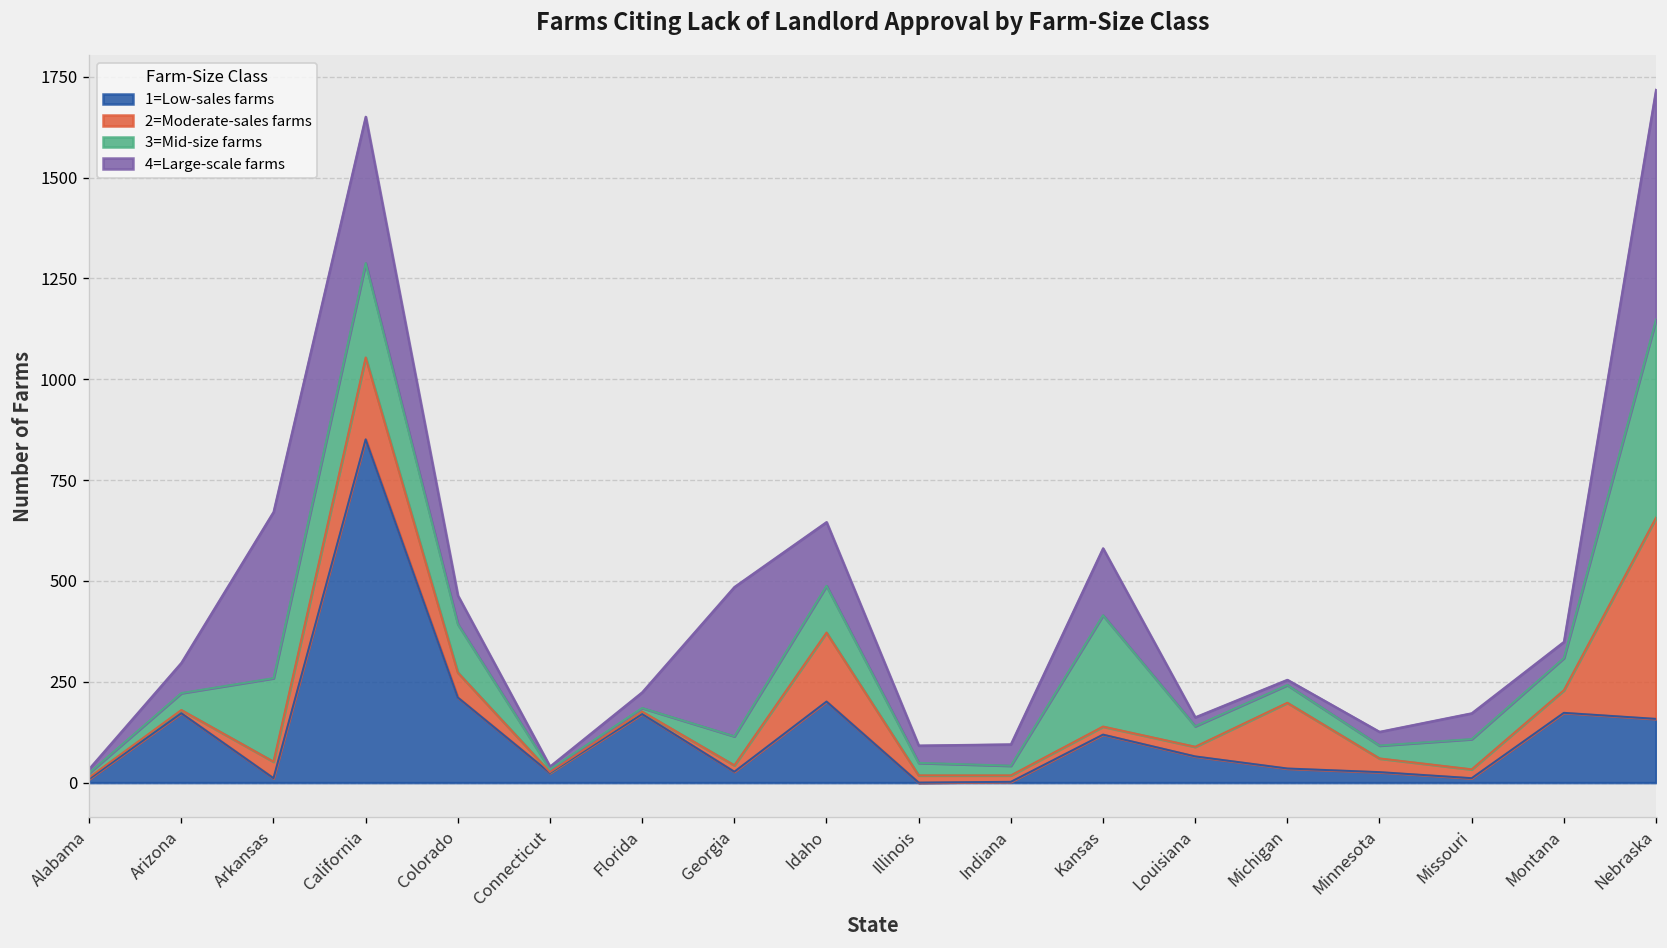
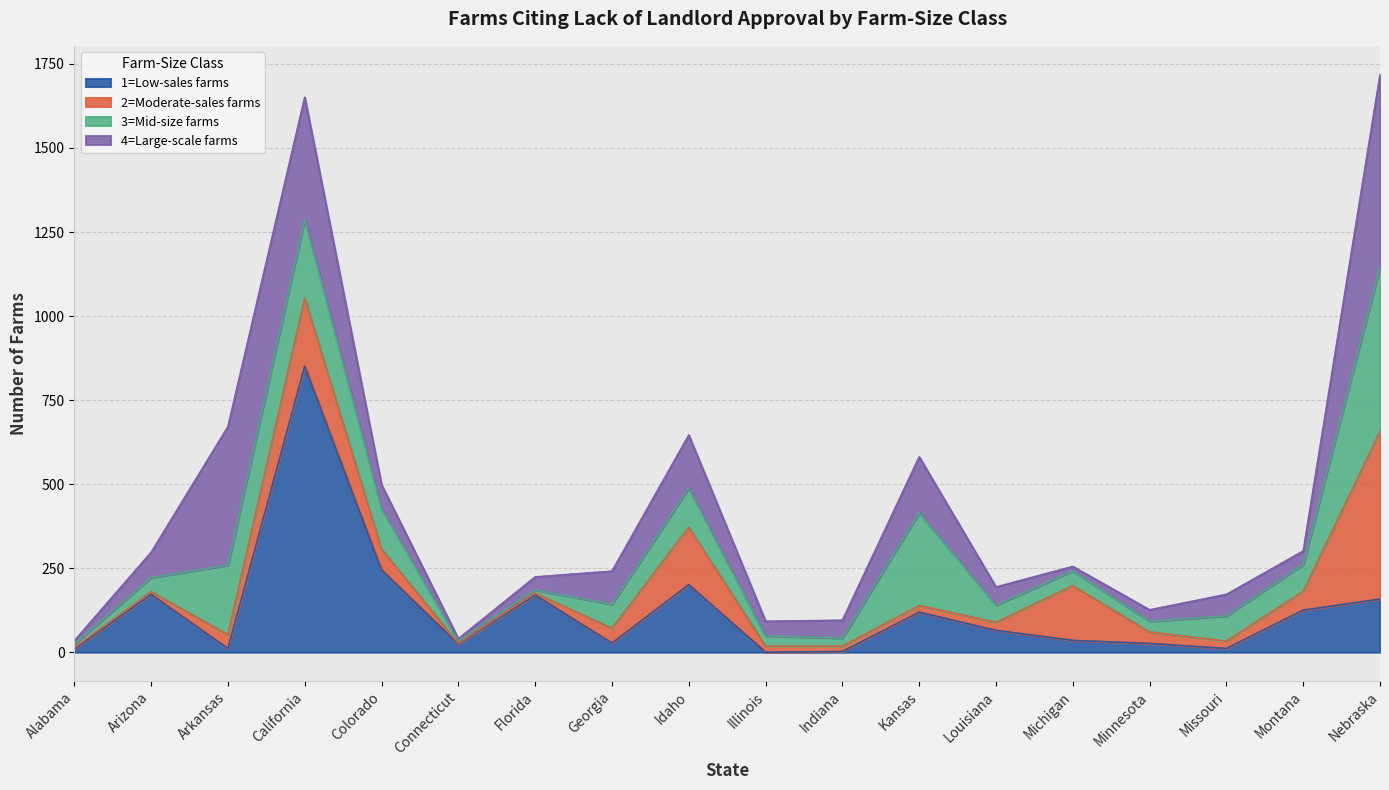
  {
    "1=Low-sales farms": {
      "Arizona": 170,
      "Arkansas": 10,
      "California": 850,
-     "Colorado": 210,
+     "Colorado": 250,
      "Georgia": 30,
      "Idaho": 200,
      "Illinois": 0,
      "Indiana": 0,
      "Kansas": 120,
      "Louisiana": 70,
      "Michigan": 40,
      "Minnesota": 30,
      "Missouri": 10,
-     "Montana": 170,
+     "Montana": 130,
      "Nebraska": 160
    },
    "2=Moderate-sales farms": {
      "Arizona": 10,
      "Arkansas": 40,
      "California": 200,
      "Colorado": 60,
-     "Georgia": 20,
+     "Georgia": 40,
      "Idaho": 170,
      "Illinois": 20,
      "Indiana": 20,
      "Kansas": 20,
      "Louisiana": 20,
      "Michigan": 160,
      "Minnesota": 30,
      "Missouri": 20,
      "Montana": 60,
      "Nebraska": 500
    },
    "3=Mid-size farms": {
      "Alabama": 10,
      "Arizona": 40,
      "Arkansas": 210,
      "California": 230,
      "Colorado": 120,
      "Florida": 10,
      "Georgia": 70,
      "Idaho": 120,
      "Illinois": 30,
      "Indiana": 20,
      "Kansas": 280,
      "Louisiana": 50,
      "Michigan": 40,
      "Minnesota": 30,
      "Missouri": 80,
      "Montana": 80,
      "Nebraska": 490
    },
    "4=Large-scale farms": {
      "Alabama": 10,
      "Arizona": 80,
      "Arkansas": 410,
      "California": 360,
      "Colorado": 70,
      "Florida": 40,
-     "Georgia": 370,
+     "Georgia": 100,
      "Idaho": 160,
      "Illinois": 40,
      "Indiana": 50,
      "Kansas": 170,
-     "Louisiana": 20,
+     "Louisiana": 50,
      "Michigan": 10,
      "Minnesota": 30,
      "Missouri": 60,
      "Montana": 40,
      "Nebraska": 570
    }
  }
